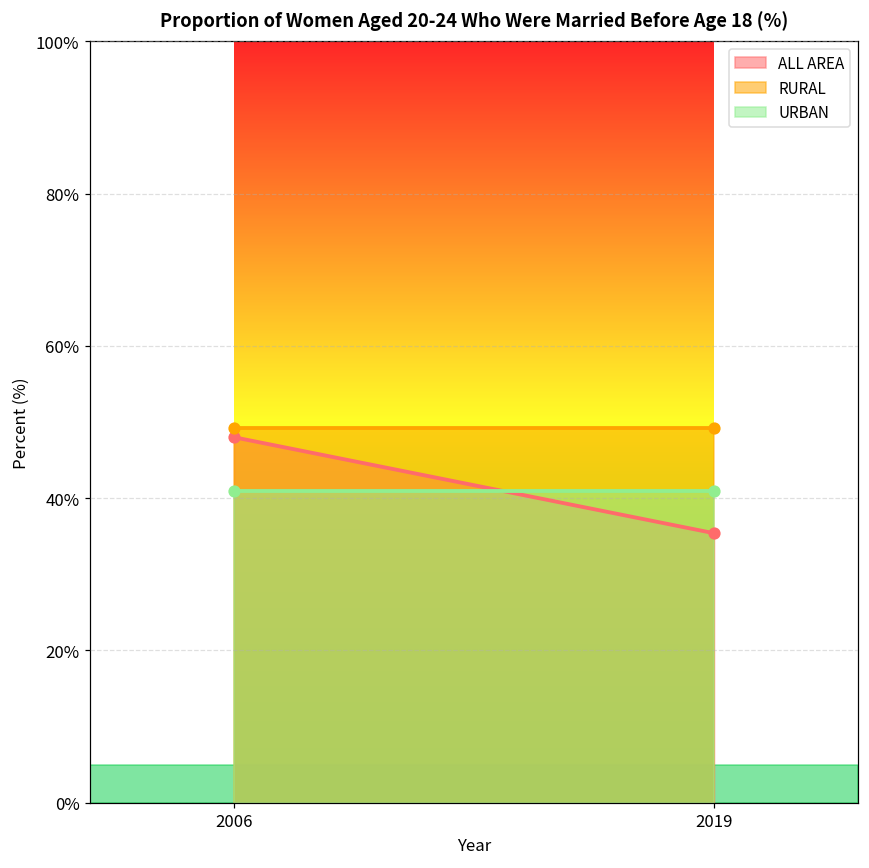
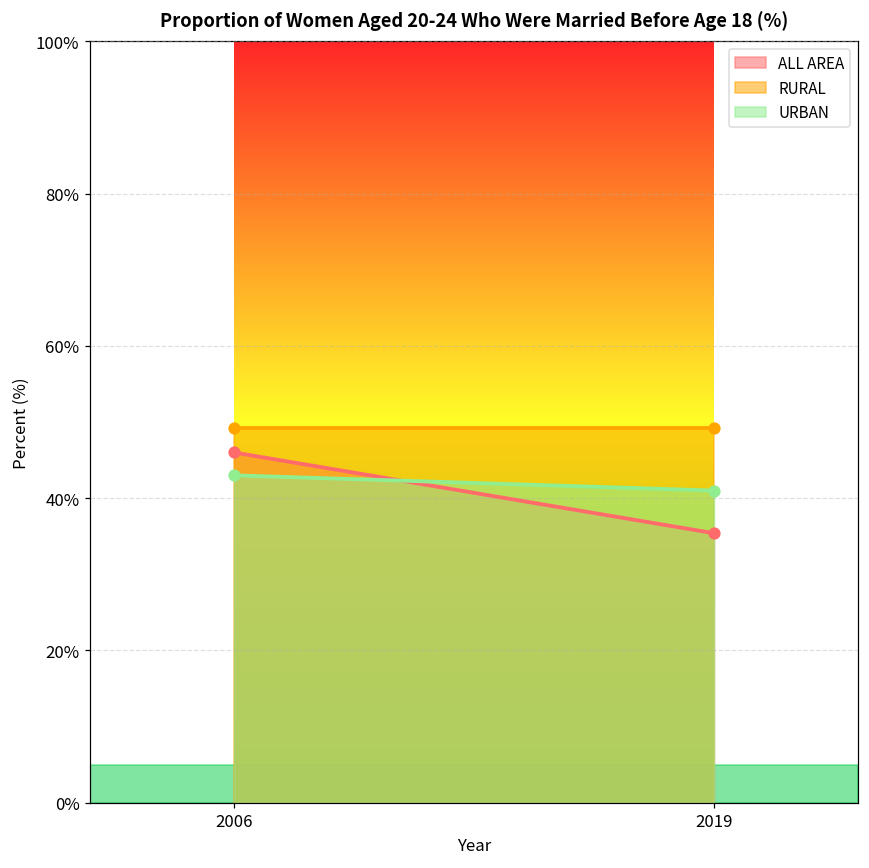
  {
    "ALL AREA": {
-     "2006": "48%",
+     "2006": "46%",
      "2019": "35%"
    },
    "RURAL": {
      "2006": "49%",
      "2019": "49%"
    },
    "URBAN": {
-     "2006": "41%",
+     "2006": "43%",
      "2019": "41%"
    }
  }
